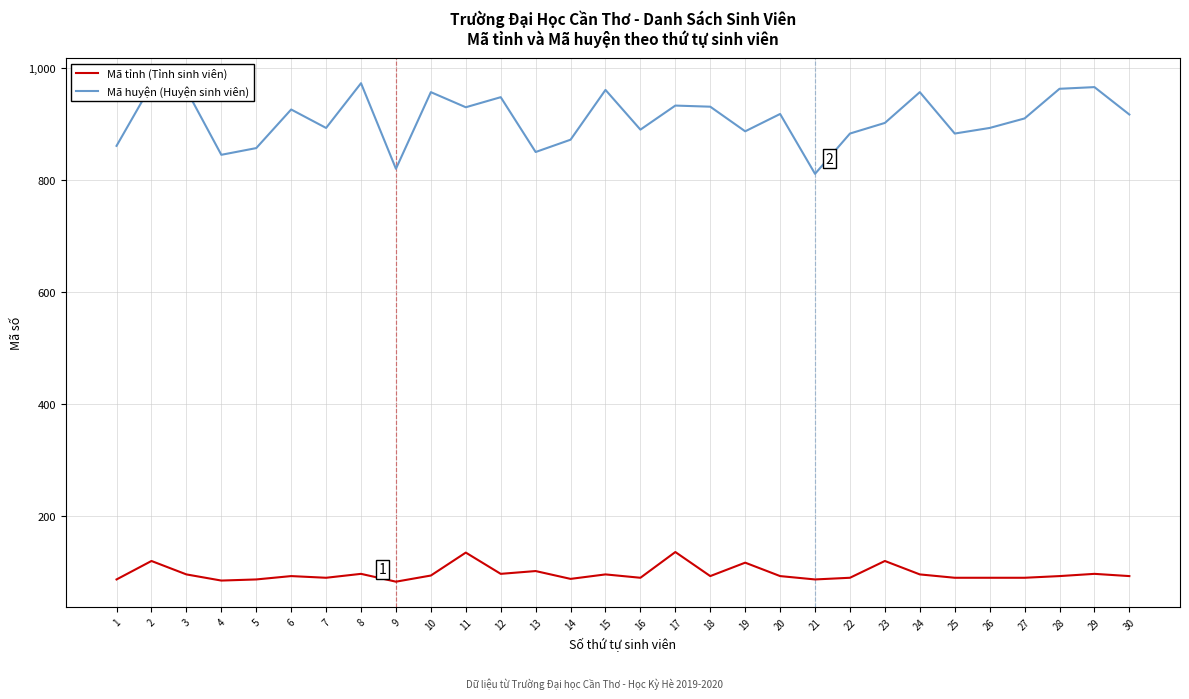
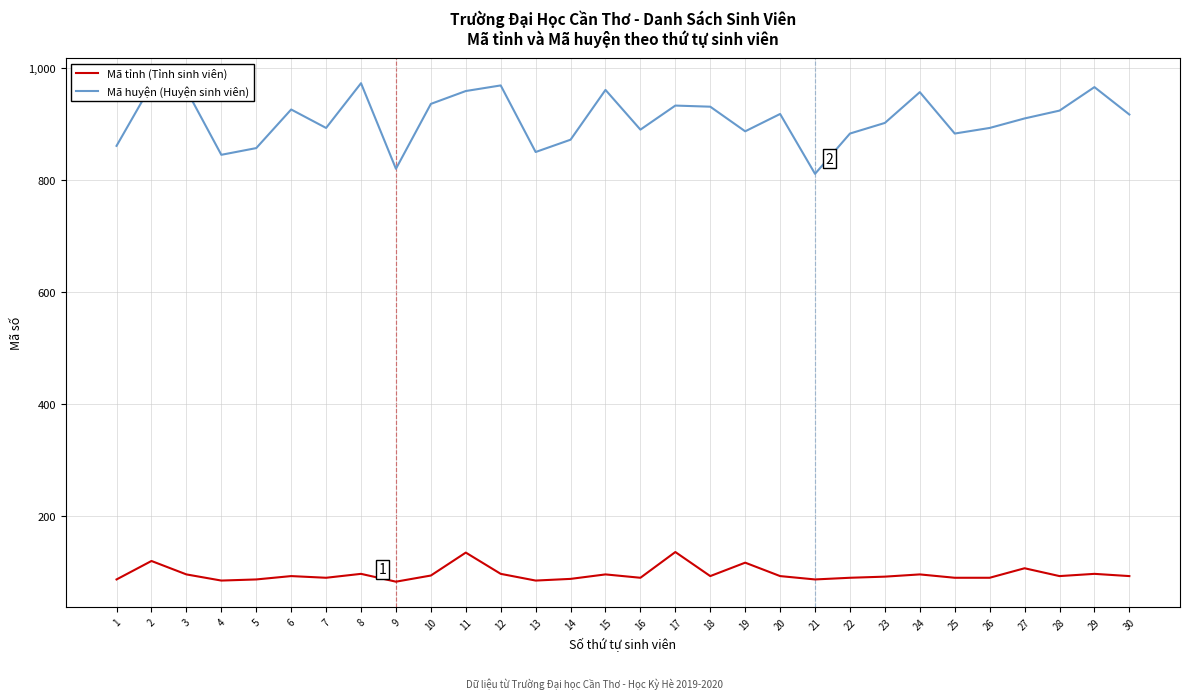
  {
    "Mã tỉnh (Tỉnh sinh viên)": {
      "1": 90,
      "2": 120,
      "3": 100,
      "4": 80,
      "5": 90,
      "6": 90,
      "7": 90,
      "8": 100,
      "10": 90,
      "11": 130,
      "12": 100,
-     "13": 100,
+     "13": 80,
      "14": 90,
      "15": 100,
      "16": 90,
      "17": 140,
      "18": 90,
      "19": 120,
      "20": 90,
      "21": 90,
      "22": 90,
-     "23": 120,
+     "23": 90,
      "24": 100,
      "25": 90,
      "26": 90,
-     "27": 90,
+     "27": 110,
      "28": 90,
      "29": 100,
      "30": 90
    },
    "Mã huyện (Huyện sinh viên)": {
      "1": 860,
      "4": 850,
      "5": 860,
      "6": 930,
      "7": 890,
      "8": 970,
      "9": 820,
-     "10": 960,
-     "11": 930,
-     "12": 950,
+     "10": 940,
+     "11": 960,
+     "12": 970,
      "13": 850,
      "14": 870,
      "15": 960,
      "16": 890,
      "17": 930,
      "18": 930,
      "19": 890,
      "20": 920,
      "22": 880,
      "23": 900,
      "24": 960,
      "25": 880,
      "26": 890,
      "27": 910,
-     "28": 960,
+     "28": 920,
      "29": 970,
      "30": 920
    }
  }
